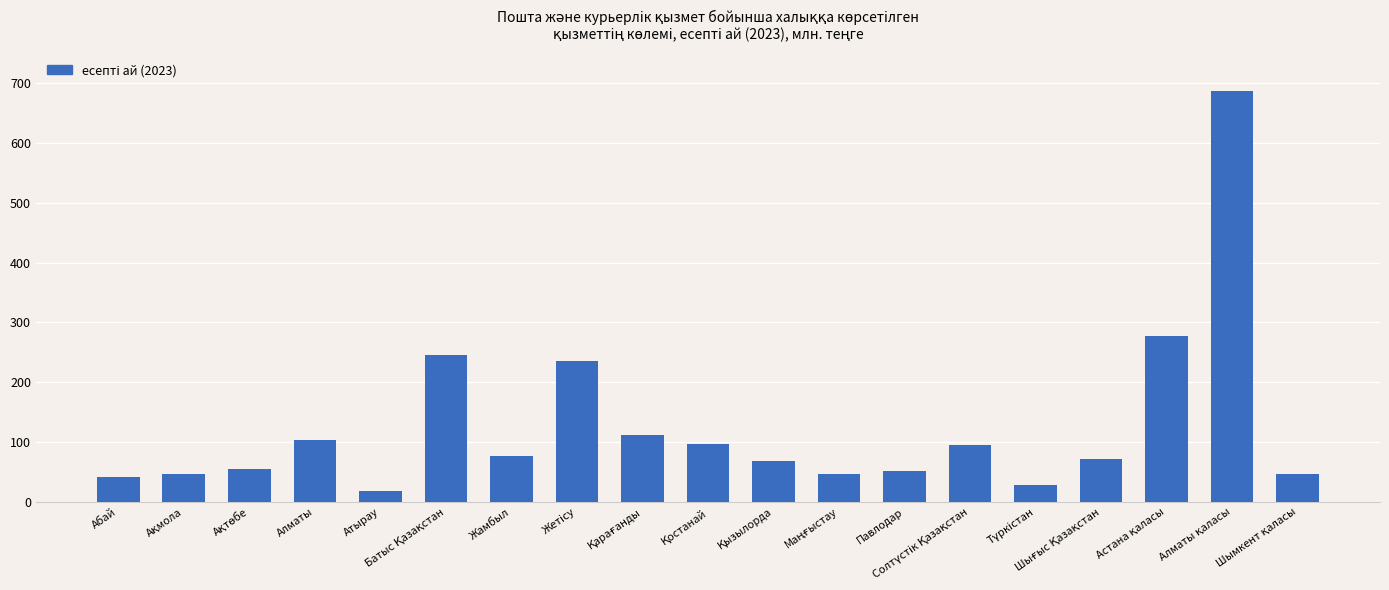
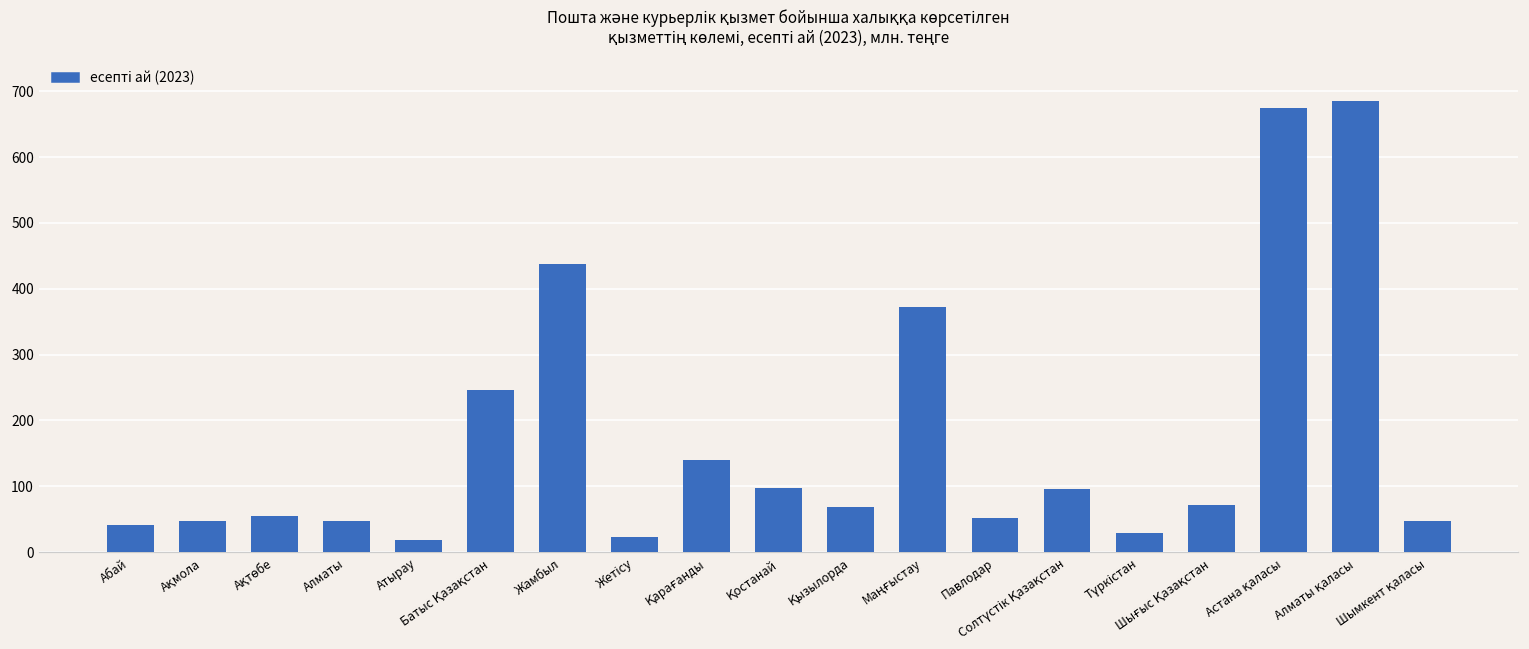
  {
    "Абай": 40,
    "Ақмола": 50,
    "Ақтөбе": 50,
-   "Алматы": 100,
+   "Алматы": 50,
    "Атырау": 20,
    "Батыс Қазақстан": 250,
-   "Жамбыл": 80,
-   "Жетісу": 240,
-   "Қарағанды": 110,
+   "Жамбыл": 440,
+   "Жетісу": 20,
+   "Қарағанды": 140,
    "Қостанай": 100,
    "Қызылорда": 70,
-   "Маңғыстау": 50,
+   "Маңғыстау": 370,
    "Павлодар": 50,
    "Солтүстік Қазақстан": 100,
    "Түркістан": 30,
    "Шығыс Қазақстан": 70,
-   "Астана қаласы": 280,
+   "Астана қаласы": 680,
    "Алматы қаласы": 690,
    "Шымкент қаласы": 50
  }
